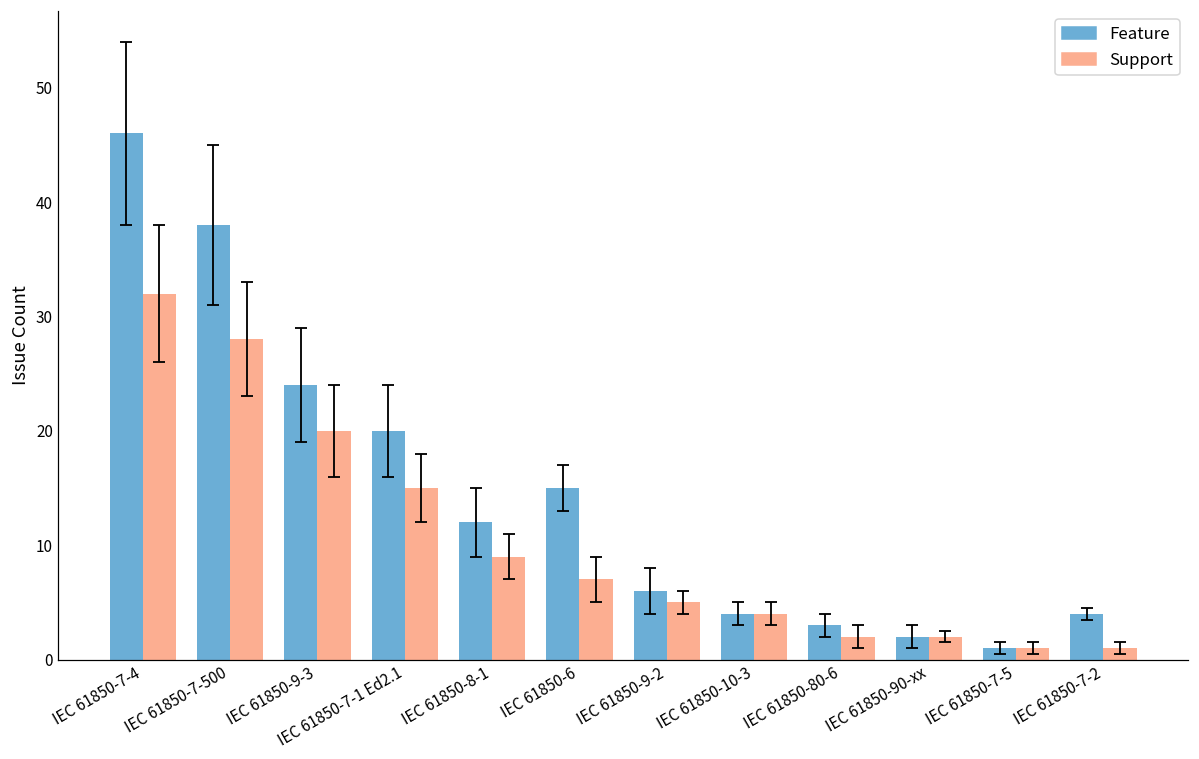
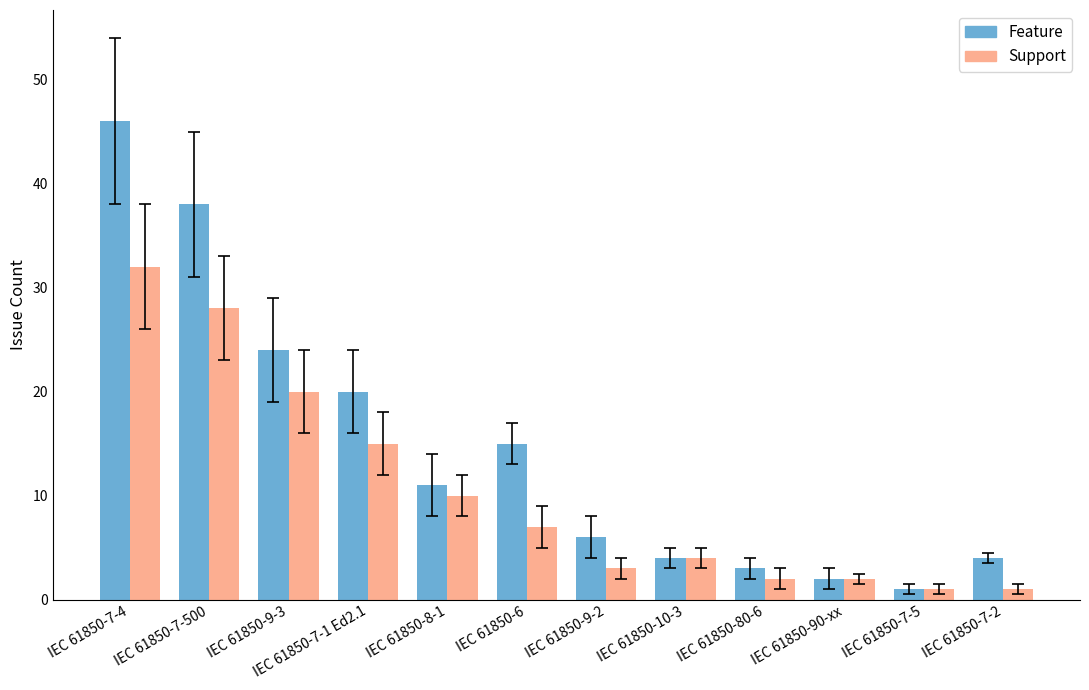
  {
    "Feature": {
      "IEC 61850-7-4": 46,
      "IEC 61850-7-500": 38,
      "IEC 61850-9-3": 24,
      "IEC 61850-7-1 Ed2.1": 20,
-     "IEC 61850-8-1": 12,
+     "IEC 61850-8-1": 11,
      "IEC 61850-6": 15,
      "IEC 61850-9-2": 6,
      "IEC 61850-10-3": 4,
      "IEC 61850-80-6": 3,
      "IEC 61850-90-xx": 2,
      "IEC 61850-7-5": 1,
      "IEC 61850-7-2": 4
    },
    "Support": {
      "IEC 61850-7-4": 32,
      "IEC 61850-7-500": 28,
      "IEC 61850-9-3": 20,
      "IEC 61850-7-1 Ed2.1": 15,
-     "IEC 61850-8-1": 9,
+     "IEC 61850-8-1": 10,
      "IEC 61850-6": 7,
-     "IEC 61850-9-2": 5,
+     "IEC 61850-9-2": 3,
      "IEC 61850-10-3": 4,
      "IEC 61850-80-6": 2,
      "IEC 61850-90-xx": 2,
      "IEC 61850-7-5": 1,
      "IEC 61850-7-2": 1
    }
  }
